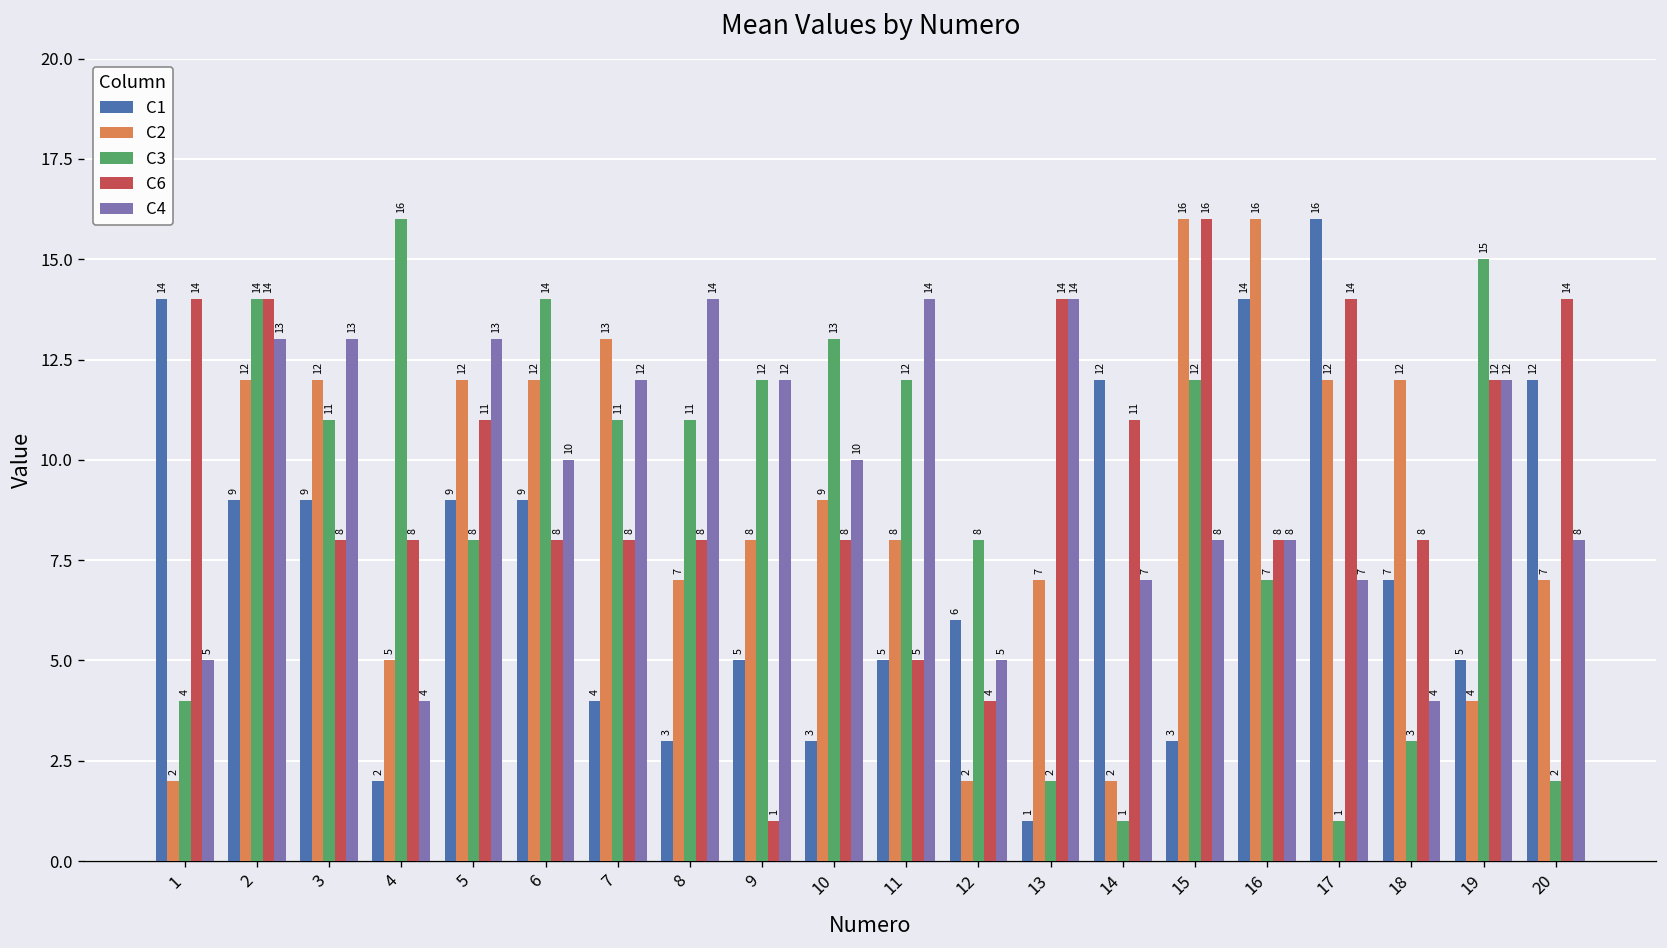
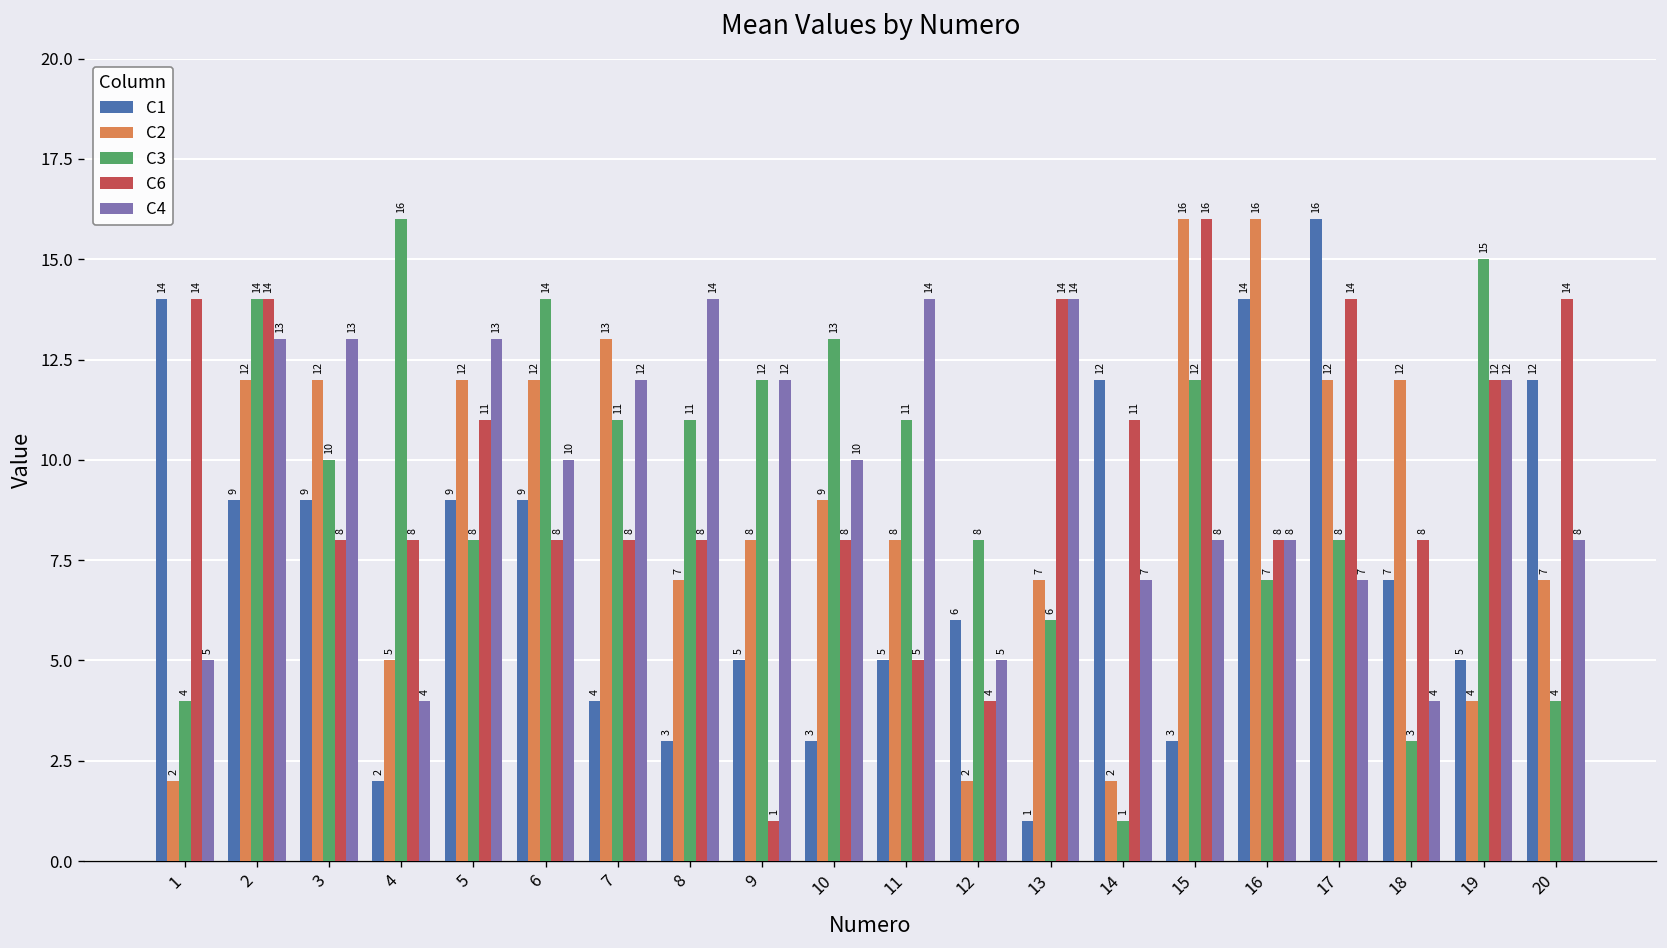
  {
    "C3": {
      "1": 4,
      "2": 14,
-     "3": 11,
+     "3": 10,
      "4": 16,
      "5": 8,
      "6": 14,
      "7": 11,
      "8": 11,
      "9": 12,
      "10": 13,
-     "11": 12,
+     "11": 11,
      "12": 8,
-     "13": 2,
+     "13": 6,
      "14": 1,
      "15": 12,
      "16": 7,
-     "17": 1,
+     "17": 8,
      "18": 3,
      "19": 15,
-     "20": 2
+     "20": 4
    }
  }
